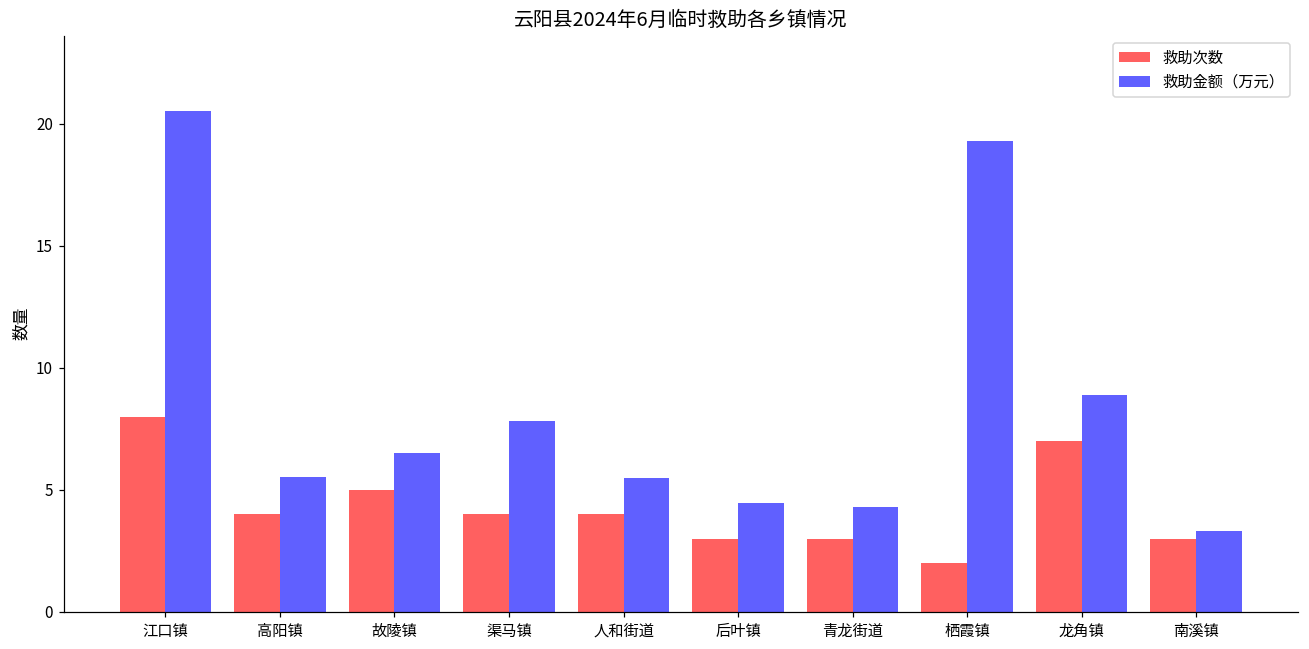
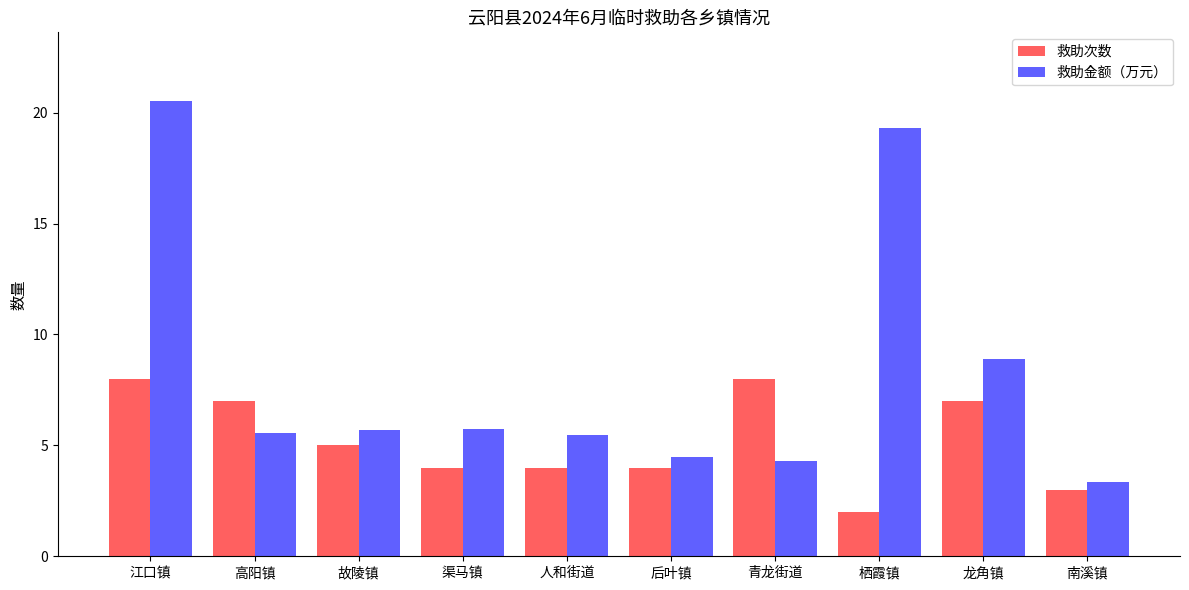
  {
    "救助次数": {
      "江口镇": 8,
-     "高阳镇": 4,
+     "高阳镇": 7,
      "故陵镇": 5,
      "渠马镇": 4,
      "人和街道": 4,
-     "后叶镇": 3,
-     "青龙街道": 3,
+     "后叶镇": 4,
+     "青龙街道": 8,
      "栖霞镇": 2,
      "龙角镇": 7,
      "南溪镇": 3
    },
    "救助金额（万元）": {
      "江口镇": 20.5,
      "高阳镇": 5.5,
-     "故陵镇": 6.5,
-     "渠马镇": 7.8,
+     "故陵镇": 5.7,
+     "渠马镇": 5.8,
      "人和街道": 5.5,
      "后叶镇": 4.5,
      "青龙街道": 4.3,
      "栖霞镇": 19.3,
      "龙角镇": 8.9,
      "南溪镇": 3.3
    }
  }
